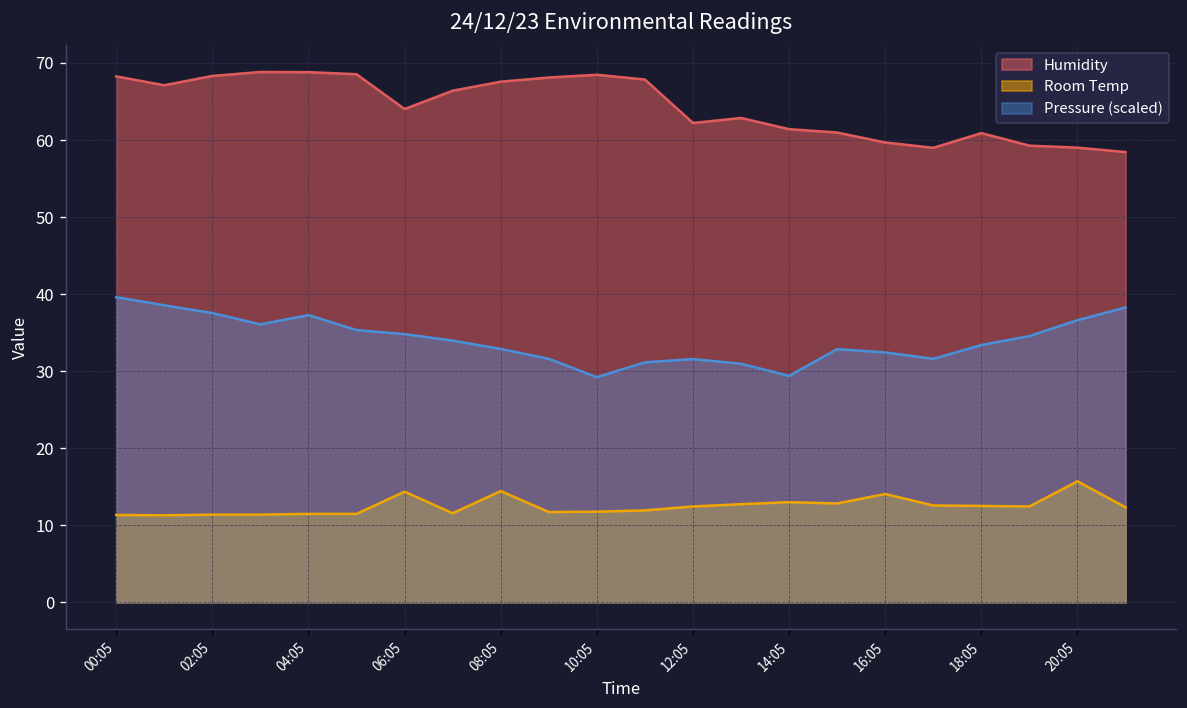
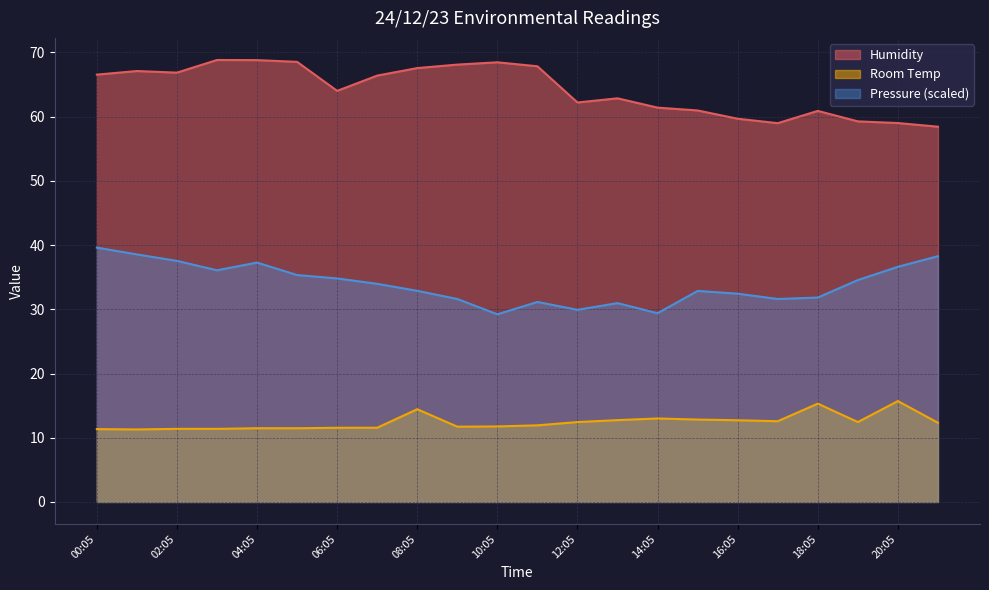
  {
    "Humidity": {
-     "00:05": 68,
-     "02:05": 68,
+     "00:05": 67,
+     "02:05": 67,
      "04:05": 69,
      "06:05": 64,
      "08:05": 68,
      "10:05": 68,
      "12:05": 62,
      "14:05": 61,
      "16:05": 60,
      "18:05": 61,
      "20:05": 59
    },
    "Room Temp": {
      "00:05": 11,
      "02:05": 11,
      "04:05": 11,
-     "06:05": 14,
+     "06:05": 12,
      "08:05": 14,
      "10:05": 12,
      "12:05": 12,
      "14:05": 13,
-     "16:05": 14,
-     "18:05": 13,
+     "16:05": 13,
+     "18:05": 15,
      "20:05": 16
    },
    "Pressure (scaled)": {
      "00:05": 40,
      "02:05": 38,
      "04:05": 37,
      "06:05": 35,
      "08:05": 33,
      "10:05": 29,
-     "12:05": 32,
+     "12:05": 30,
      "14:05": 29,
      "16:05": 32,
-     "18:05": 33,
+     "18:05": 32,
      "20:05": 37
    }
  }
